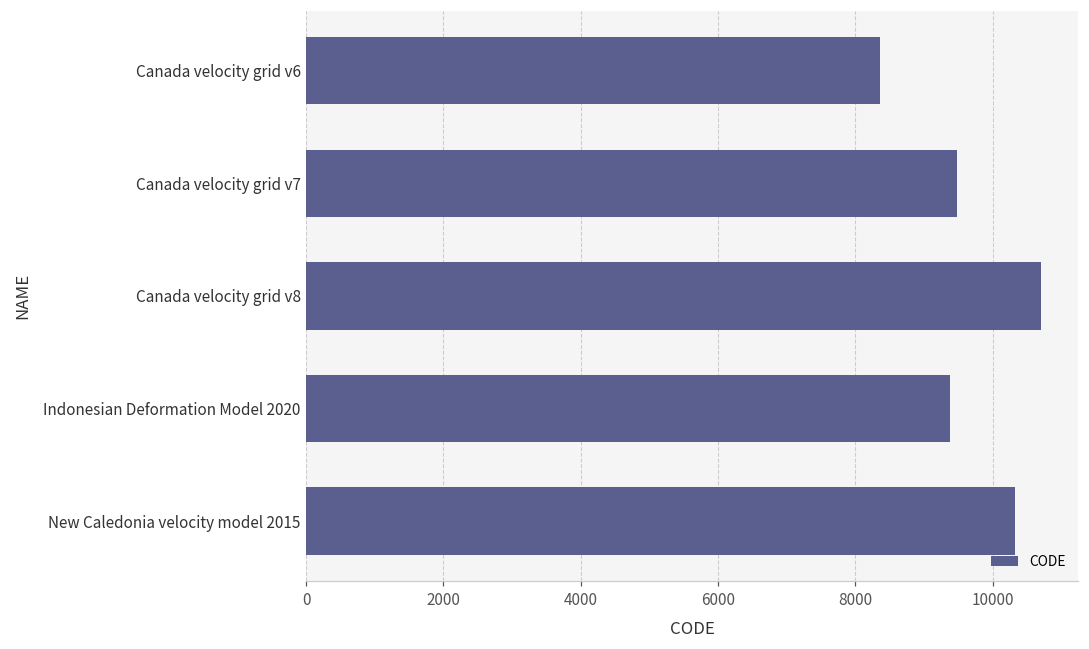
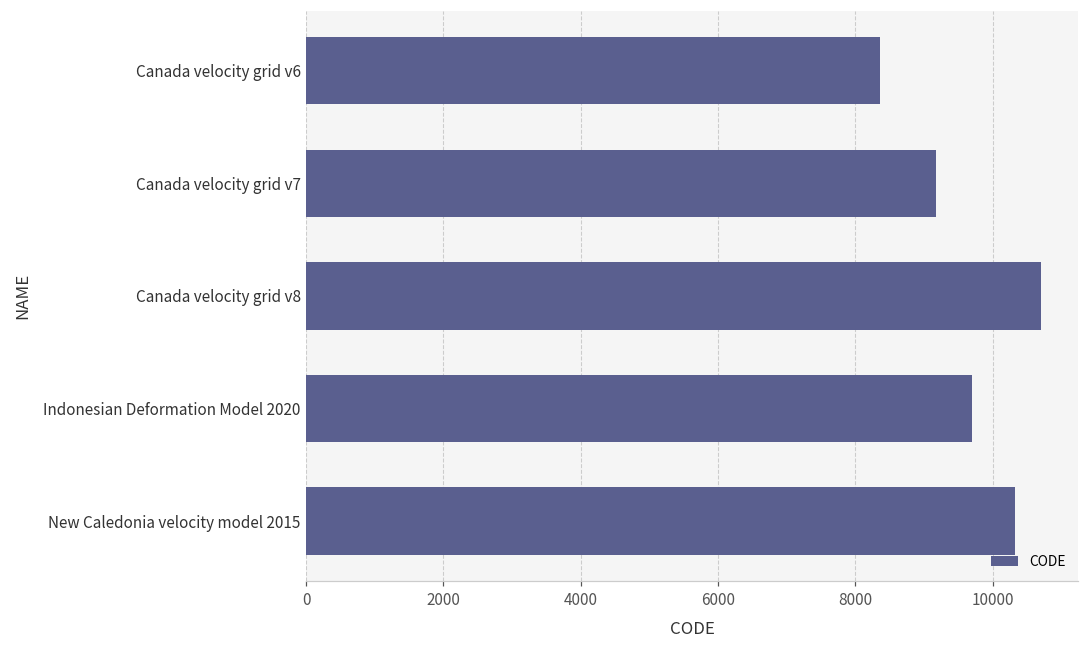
  {
    "Canada velocity grid v6": 8400,
-   "Canada velocity grid v7": 9500,
+   "Canada velocity grid v7": 9200,
    "Canada velocity grid v8": 10700,
-   "Indonesian Deformation Model 2020": 9400,
+   "Indonesian Deformation Model 2020": 9700,
    "New Caledonia velocity model 2015": 10300
  }
